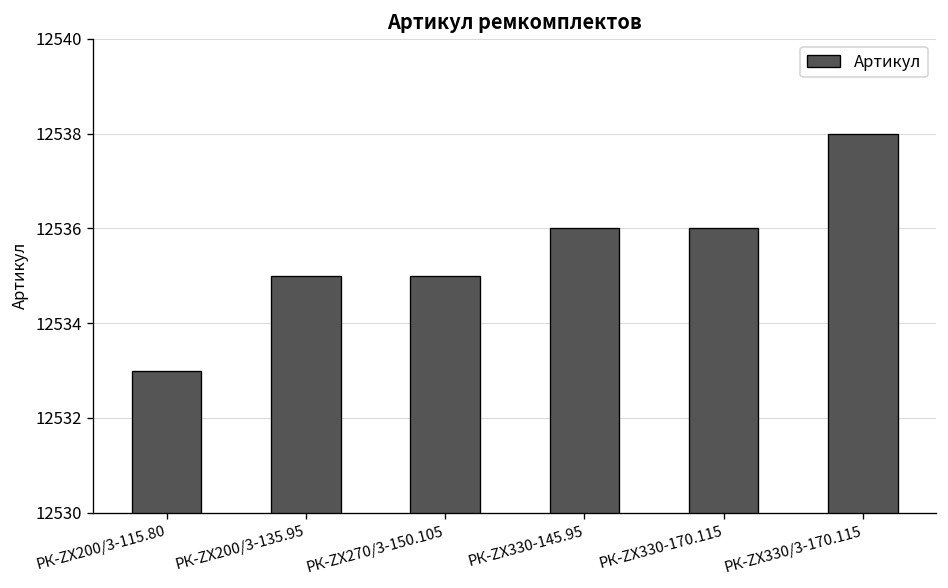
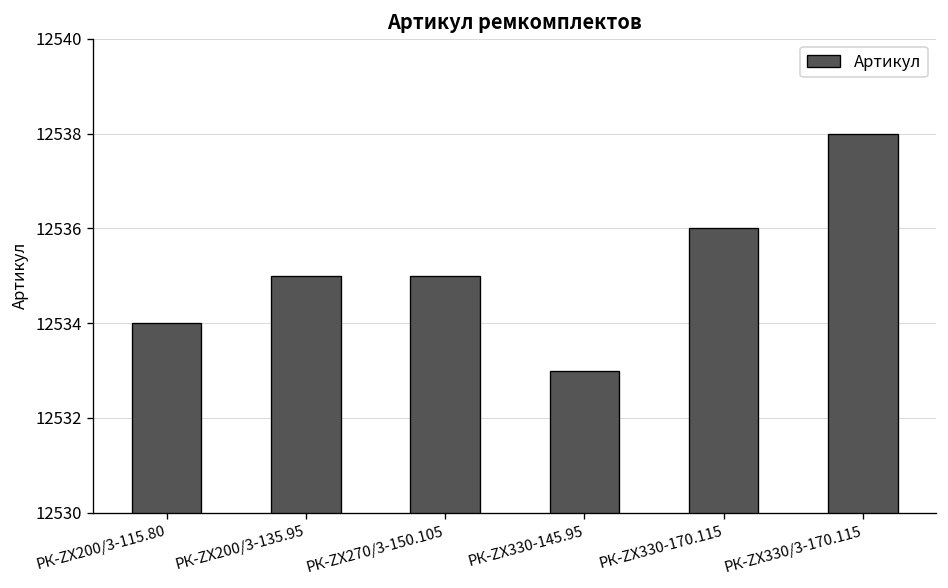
  {
-   "РК-ZX200/3-115.80": 12533,
+   "РК-ZX200/3-115.80": 12534,
    "РК-ZX200/3-135.95": 12535,
    "РК-ZX270/3-150.105": 12535,
-   "РК-ZX330-145.95": 12536,
+   "РК-ZX330-145.95": 12533,
    "РК-ZX330-170.115": 12536,
    "РК-ZX330/3-170.115": 12538
  }
